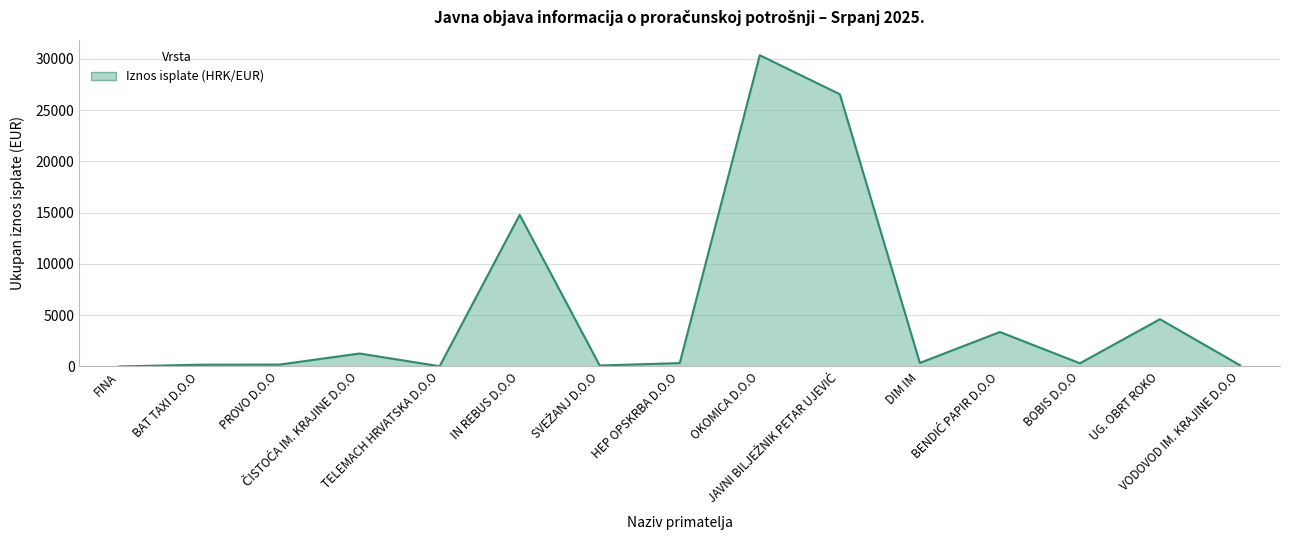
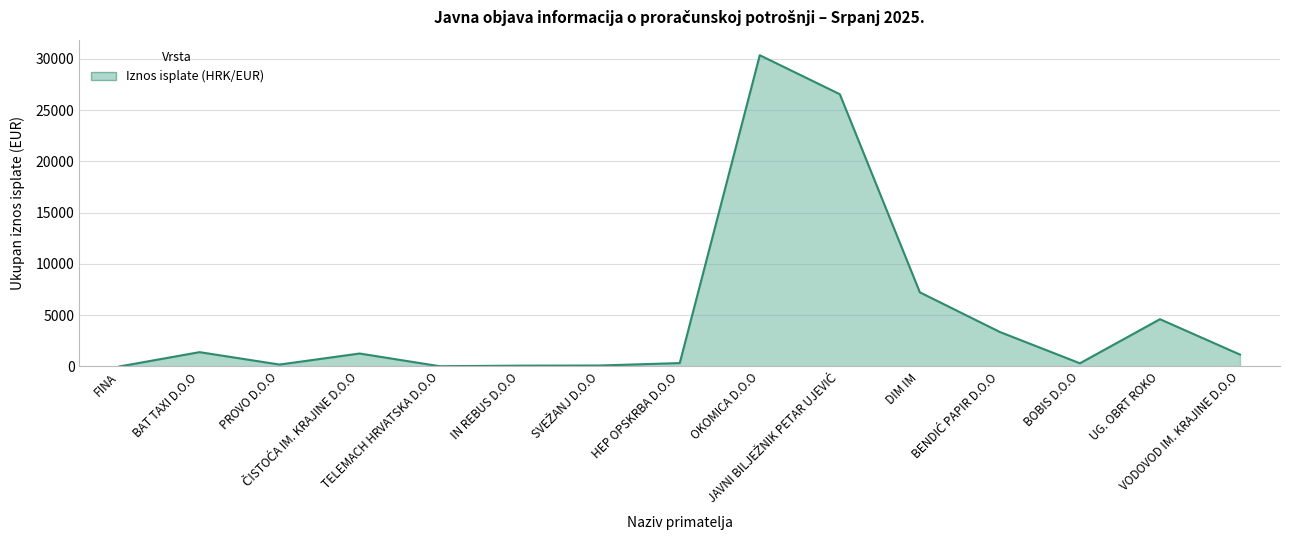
  {
    "FINA": 0,
-   "BAT TAXI D.O.O": 200,
+   "BAT TAXI D.O.O": 1400,
    "PROVO D.O.O": 200,
    "ČISTOĆA IM. KRAJINE D.O.O": 1300,
    "TELEMACH HRVATSKA D.O.O": 0,
-   "IN REBUS D.O.O": 14800,
+   "IN REBUS D.O.O": 100,
    "SVEŽANJ D.O.O": 100,
    "HEP OPSKRBA D.O.O": 300,
    "OKOMICA D.O.O": 30300,
    "JAVNI BILJEŽNIK PETAR UJEVIĆ": 26500,
-   "DIM IM": 300,
+   "DIM IM": 7200,
    "BENDIĆ PAPIR D.O.O": 3400,
    "BOBIS D.O.O": 300,
    "UG. OBRT ROKO": 4600,
-   "VODOVOD IM. KRAJINE D.O.O": 100
+   "VODOVOD IM. KRAJINE D.O.O": 1200
  }
